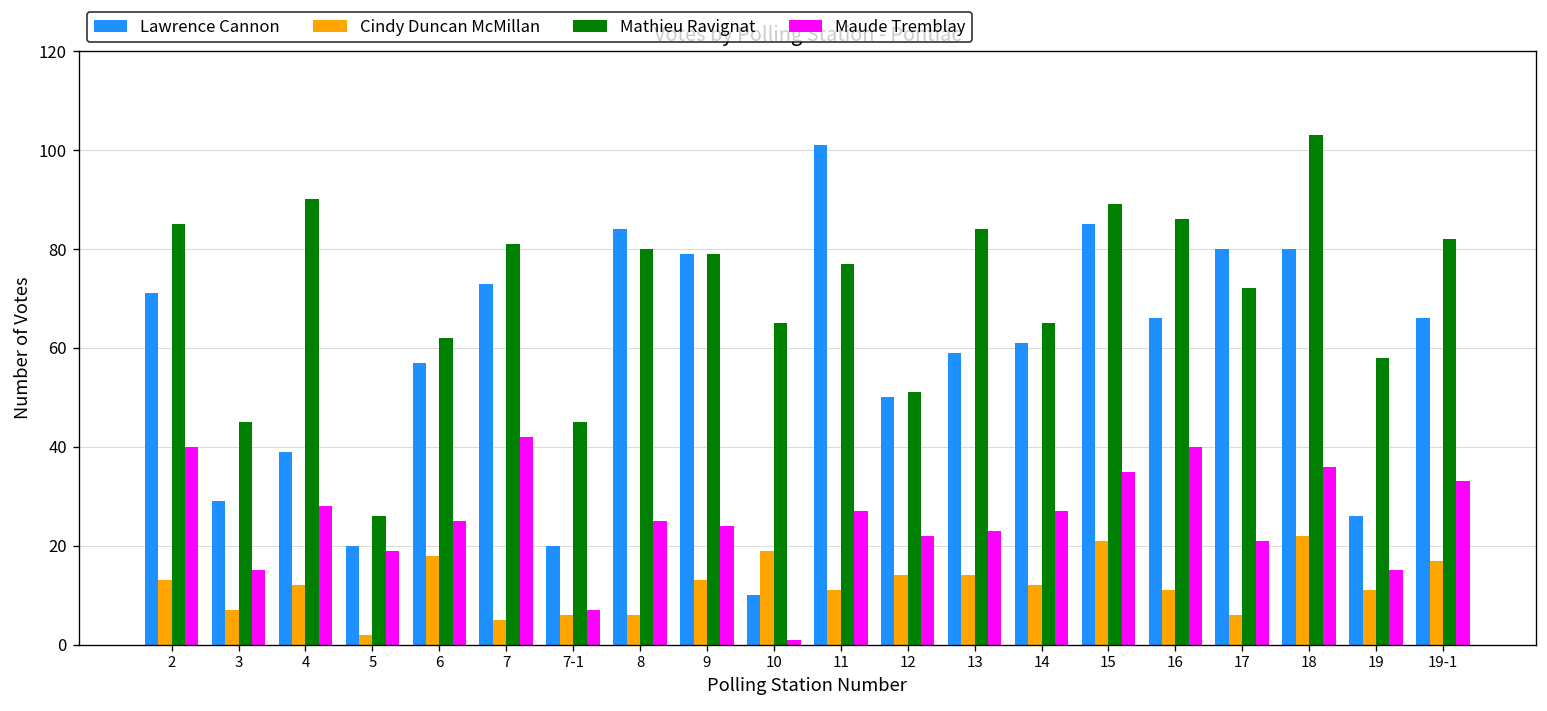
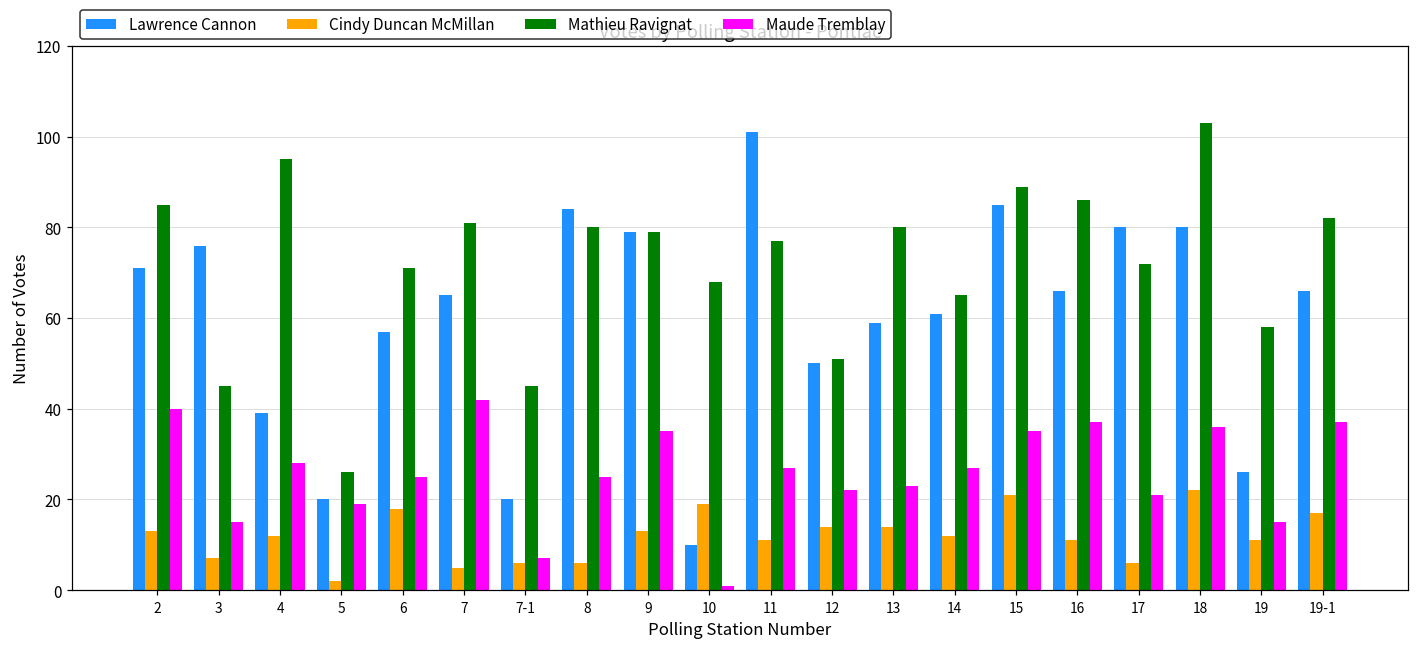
  {
    "Lawrence Cannon": {
      "2": 71,
-     "3": 29,
+     "3": 76,
      "4": 39,
      "5": 20,
      "6": 57,
-     "7": 73,
+     "7": 65,
      "7-1": 20,
      "8": 84,
      "9": 79,
      "10": 10,
      "11": 101,
      "12": 50,
      "13": 59,
      "14": 61,
      "15": 85,
      "16": 66,
      "17": 80,
      "18": 80,
      "19": 26,
      "19-1": 66
    },
    "Cindy Duncan McMillan": {
      "2": 13,
      "3": 7,
      "4": 12,
      "5": 2,
      "6": 18,
      "7": 5,
      "7-1": 6,
      "8": 6,
      "9": 13,
      "10": 19,
      "11": 11,
      "12": 14,
      "13": 14,
      "14": 12,
      "15": 21,
      "16": 11,
      "17": 6,
      "18": 22,
      "19": 11,
      "19-1": 17
    },
    "Mathieu Ravignat": {
      "2": 85,
      "3": 45,
-     "4": 90,
+     "4": 95,
      "5": 26,
-     "6": 62,
+     "6": 71,
      "7": 81,
      "7-1": 45,
      "8": 80,
      "9": 79,
-     "10": 65,
+     "10": 68,
      "11": 77,
      "12": 51,
-     "13": 84,
+     "13": 80,
      "14": 65,
      "15": 89,
      "16": 86,
      "17": 72,
      "18": 103,
      "19": 58,
      "19-1": 82
    },
    "Maude Tremblay": {
      "2": 40,
      "3": 15,
      "4": 28,
      "5": 19,
      "6": 25,
      "7": 42,
      "7-1": 7,
      "8": 25,
-     "9": 24,
+     "9": 35,
      "10": 1,
      "11": 27,
      "12": 22,
      "13": 23,
      "14": 27,
      "15": 35,
-     "16": 40,
+     "16": 37,
      "17": 21,
      "18": 36,
      "19": 15,
-     "19-1": 33
+     "19-1": 37
    }
  }
